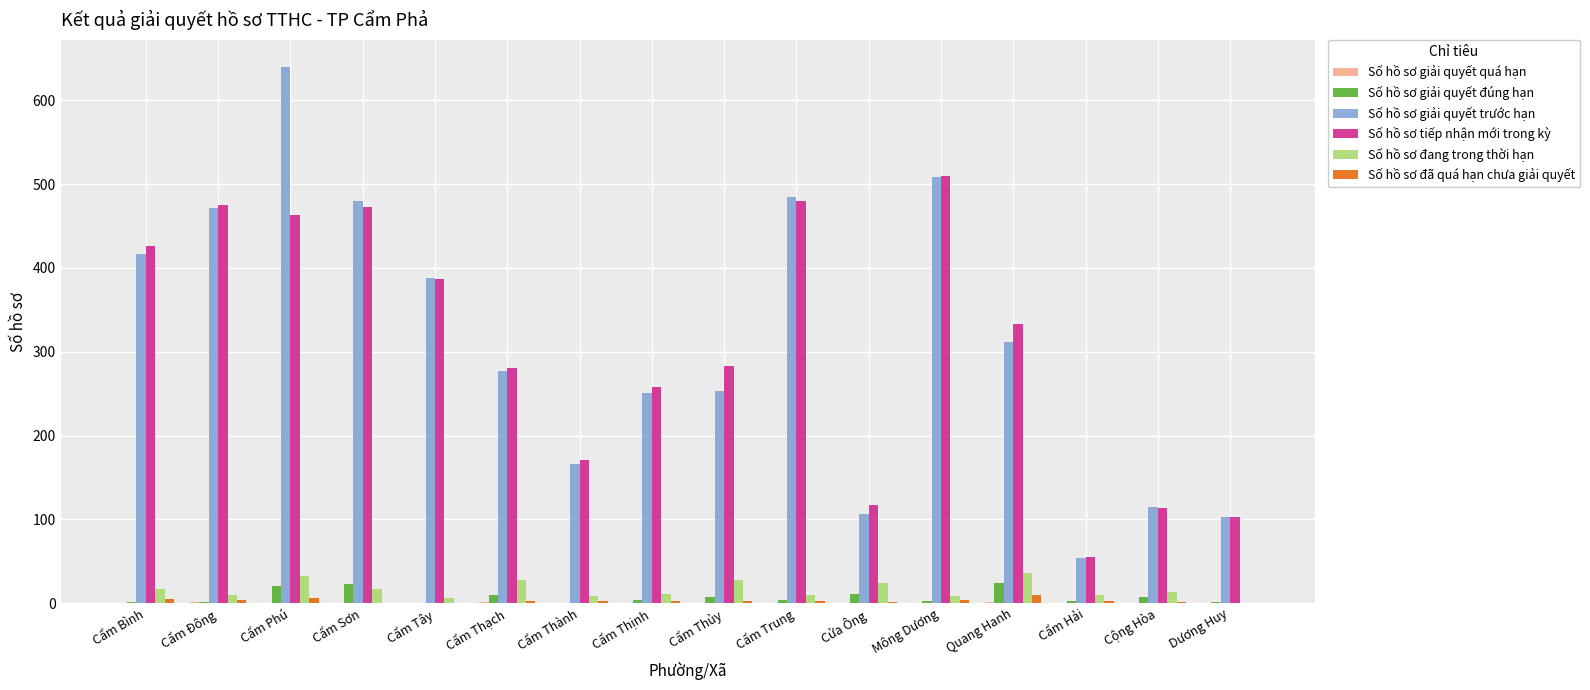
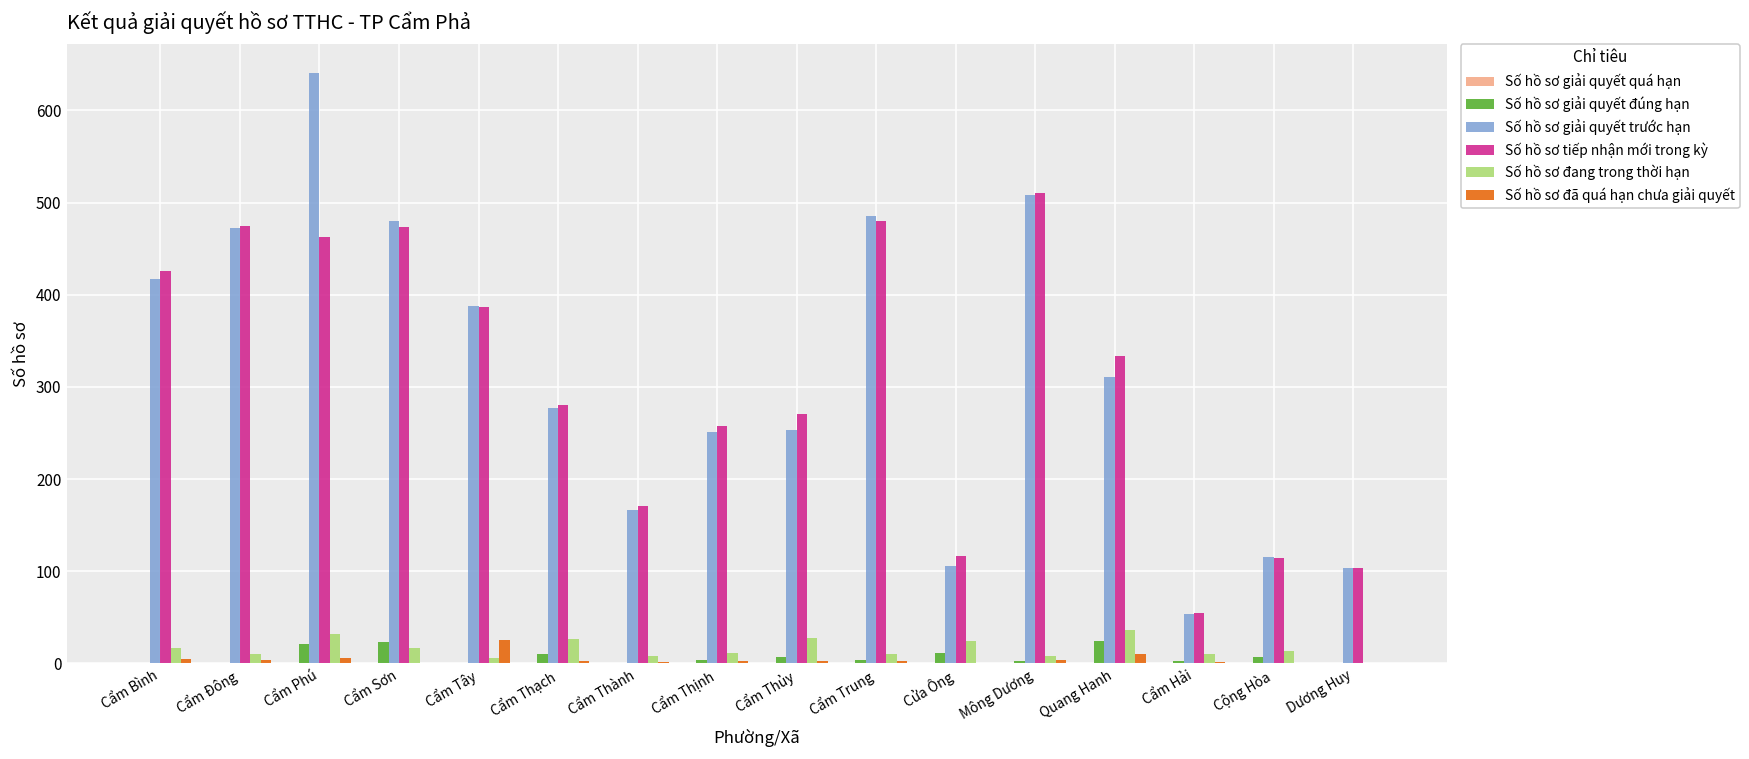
  {
    "Số hồ sơ giải quyết quá hạn": {
      "Cẩm Bình": 0,
      "Cẩm Phú": 0,
      "Cẩm Sơn": 0,
      "Cẩm Tây": 0,
      "Cẩm Thành": 0,
      "Cẩm Thịnh": 0,
      "Cẩm Thủy": 0,
      "Cẩm Trung": 0,
      "Cửa Ông": 0,
      "Mông Dương": 0,
      "Cẩm Hải": 0,
      "Cộng Hòa": 0,
      "Dương Huy": 0
    },
    "Số hồ sơ giải quyết đúng hạn": {
      "Cẩm Phú": 20,
      "Cẩm Sơn": 20,
      "Cẩm Tây": 0,
      "Cẩm Thạch": 10,
      "Cẩm Thành": 0,
      "Cẩm Thịnh": 0,
      "Cẩm Thủy": 10,
      "Cẩm Trung": 0,
      "Cửa Ông": 10,
      "Mông Dương": 0,
      "Quang Hanh": 20,
      "Cẩm Hải": 0,
      "Cộng Hòa": 10
    },
    "Số hồ sơ giải quyết trước hạn": {
      "Cẩm Bình": 420,
      "Cẩm Đông": 470,
      "Cẩm Phú": 640,
      "Cẩm Sơn": 480,
      "Cẩm Tây": 390,
      "Cẩm Thạch": 280,
      "Cẩm Thành": 170,
      "Cẩm Thịnh": 250,
      "Cẩm Thủy": 250,
      "Cẩm Trung": 490,
      "Cửa Ông": 110,
      "Mông Dương": 510,
      "Quang Hanh": 310,
      "Cẩm Hải": 50,
      "Cộng Hòa": 120,
      "Dương Huy": 100
    },
    "Số hồ sơ tiếp nhận mới trong kỳ": {
      "Cẩm Bình": 430,
      "Cẩm Đông": 480,
      "Cẩm Phú": 460,
      "Cẩm Sơn": 470,
      "Cẩm Tây": 390,
      "Cẩm Thạch": 280,
      "Cẩm Thành": 170,
      "Cẩm Thịnh": 260,
-     "Cẩm Thủy": 280,
+     "Cẩm Thủy": 270,
      "Cẩm Trung": 480,
      "Cửa Ông": 120,
      "Mông Dương": 510,
      "Quang Hanh": 330,
      "Cẩm Hải": 60,
      "Cộng Hòa": 110,
      "Dương Huy": 100
    },
    "Số hồ sơ đang trong thời hạn": {
      "Cẩm Bình": 20,
      "Cẩm Đông": 10,
      "Cẩm Phú": 30,
      "Cẩm Sơn": 20,
      "Cẩm Tây": 10,
      "Cẩm Thạch": 30,
      "Cẩm Thành": 10,
      "Cẩm Thịnh": 10,
      "Cẩm Thủy": 30,
      "Cẩm Trung": 10,
      "Cửa Ông": 20,
      "Mông Dương": 10,
      "Quang Hanh": 40,
      "Cẩm Hải": 10,
      "Cộng Hòa": 10,
      "Dương Huy": 0
    },
    "Số hồ sơ đã quá hạn chưa giải quyết": {
      "Cẩm Bình": 10,
      "Cẩm Đông": 0,
      "Cẩm Phú": 10,
      "Cẩm Sơn": 0,
-     "Cẩm Tây": 0,
+     "Cẩm Tây": 30,
      "Cẩm Thạch": 0,
      "Cẩm Thịnh": 0,
      "Cẩm Thủy": 0,
      "Cẩm Trung": 0,
      "Mông Dương": 0,
      "Quang Hanh": 10,
      "Dương Huy": 0
    }
  }
